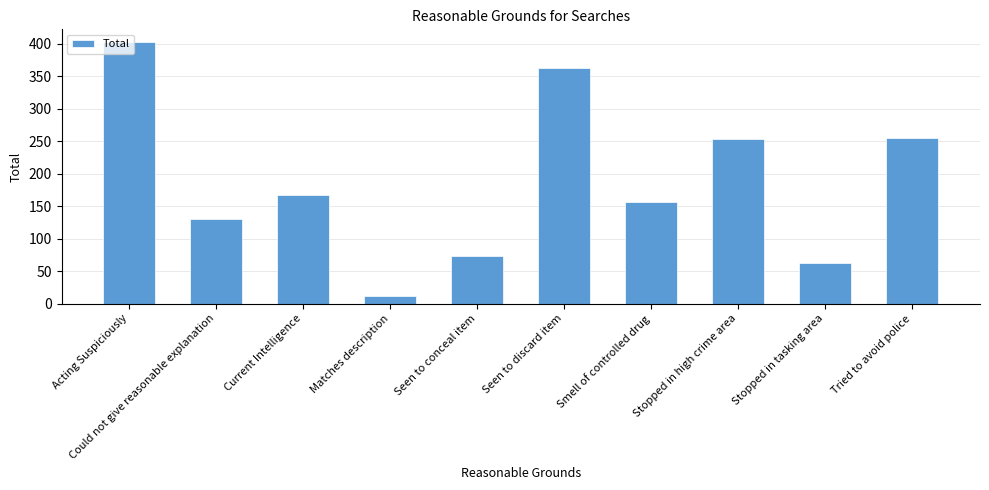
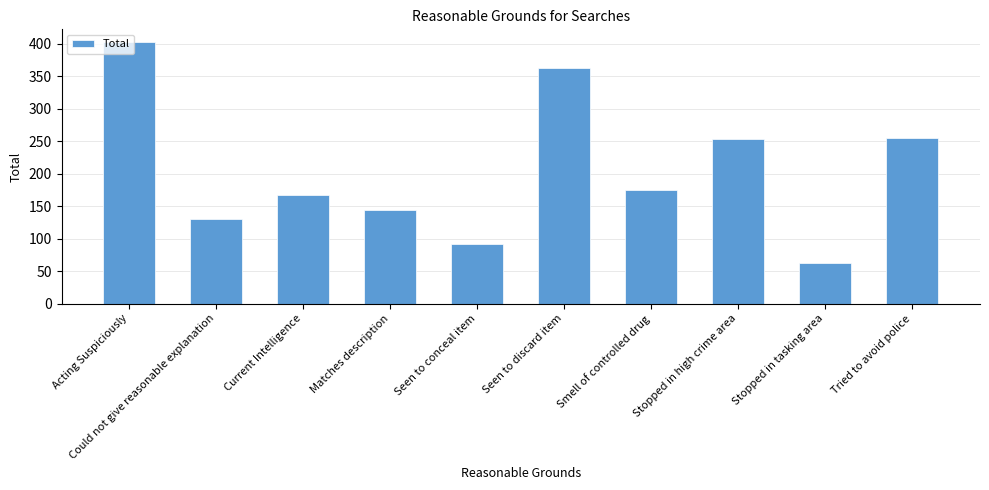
  {
    "Could not give reasonable explanation": 130,
    "Current Intelligence": 170,
-   "Matches description": 10,
-   "Seen to conceal item": 70,
+   "Matches description": 140,
+   "Seen to conceal item": 90,
    "Seen to discard item": 360,
-   "Smell of controlled drug": 160,
+   "Smell of controlled drug": 180,
    "Stopped in high crime area": 250,
    "Stopped in tasking area": 60,
    "Tried to avoid police": 260
  }
